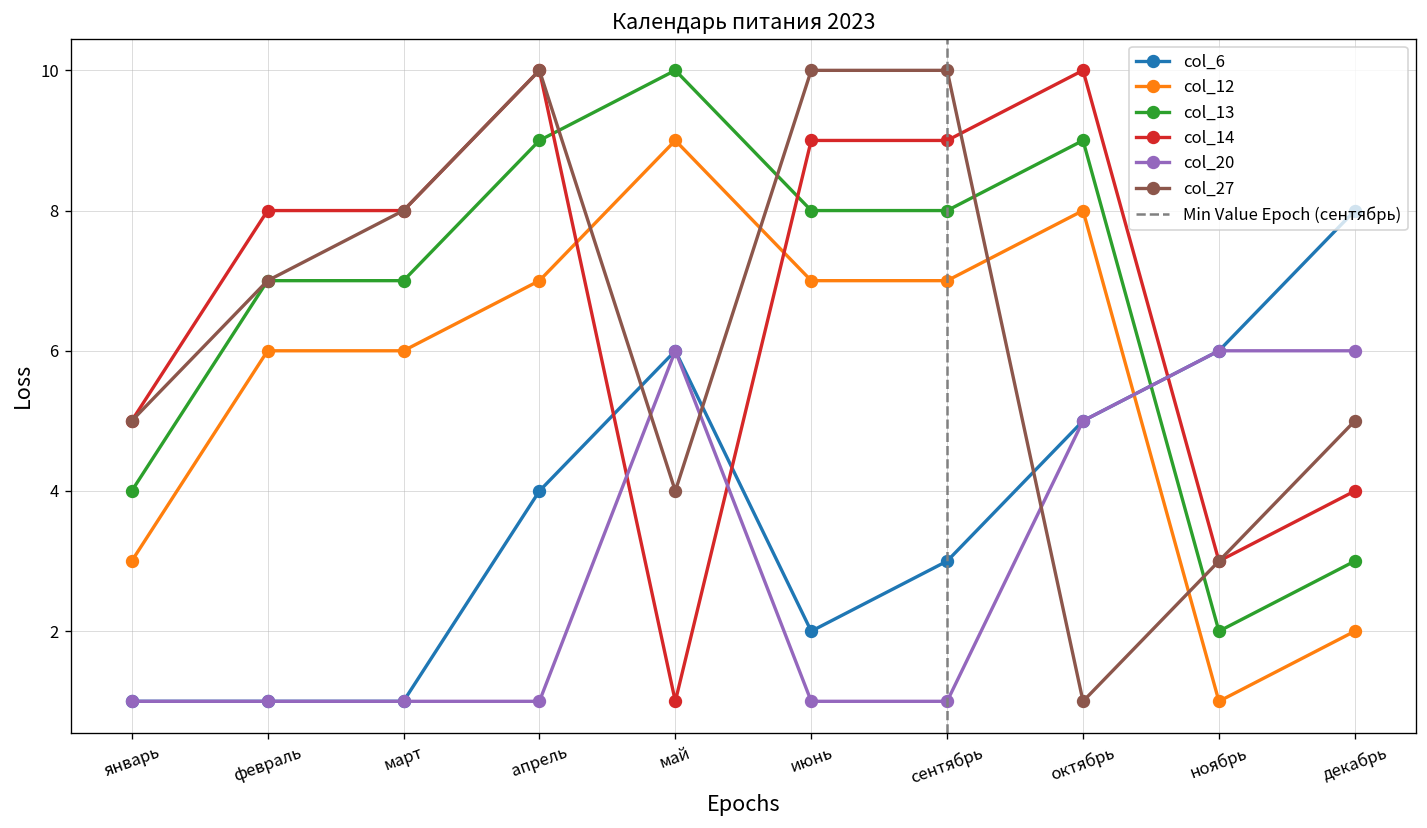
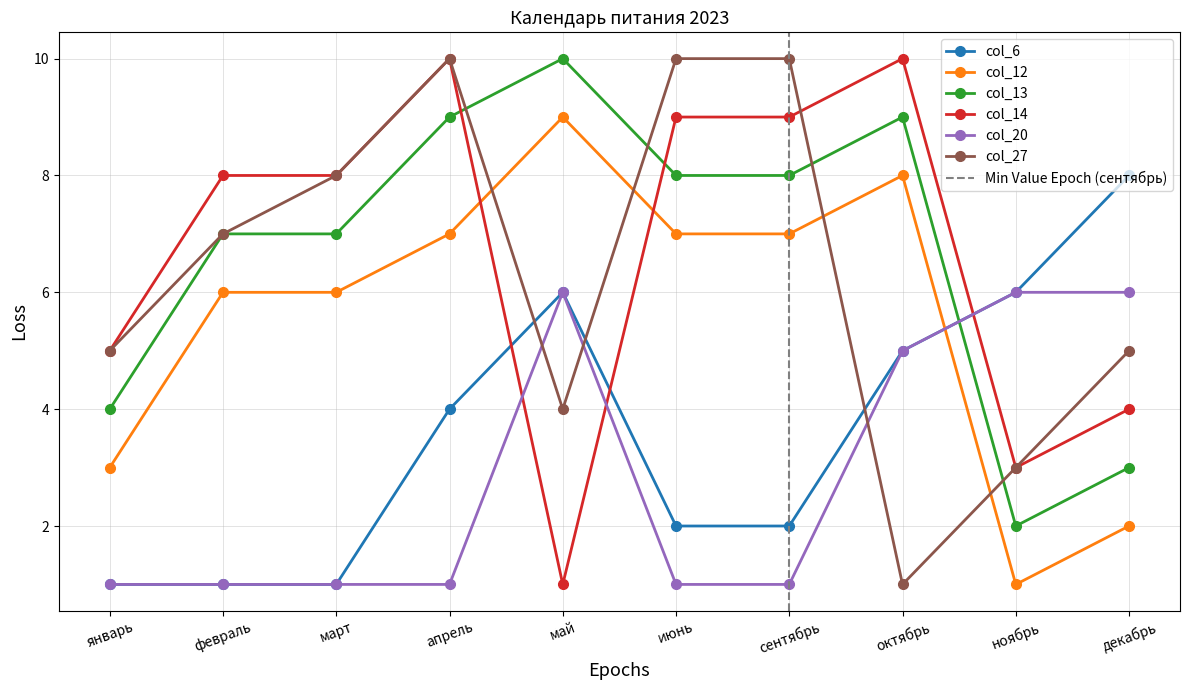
  {
    "col_6": {
      "апрель": 4,
      "июнь": 2,
-     "сентябрь": 3
+     "сентябрь": 2
    },
    "col_12": {
      "январь": 3,
      "февраль": 6,
      "март": 6,
      "апрель": 7,
      "май": 9,
      "июнь": 7,
      "сентябрь": 7,
      "октябрь": 8,
      "ноябрь": 1,
      "декабрь": 2
    },
    "col_13": {
      "январь": 4,
      "март": 7,
      "апрель": 9,
      "май": 10,
      "июнь": 8,
      "сентябрь": 8,
      "октябрь": 9,
      "ноябрь": 2,
      "декабрь": 3
    },
    "col_14": {
      "февраль": 8,
      "май": 1,
      "июнь": 9,
      "сентябрь": 9,
      "октябрь": 10,
      "декабрь": 4
    },
    "col_20": {
      "апрель": 1,
      "июнь": 1,
      "сентябрь": 1,
      "декабрь": 6
    },
    "col_27": {
      "май": 4,
      "июнь": 10,
      "сентябрь": 10,
      "октябрь": 1,
      "декабрь": 5
    }
  }
